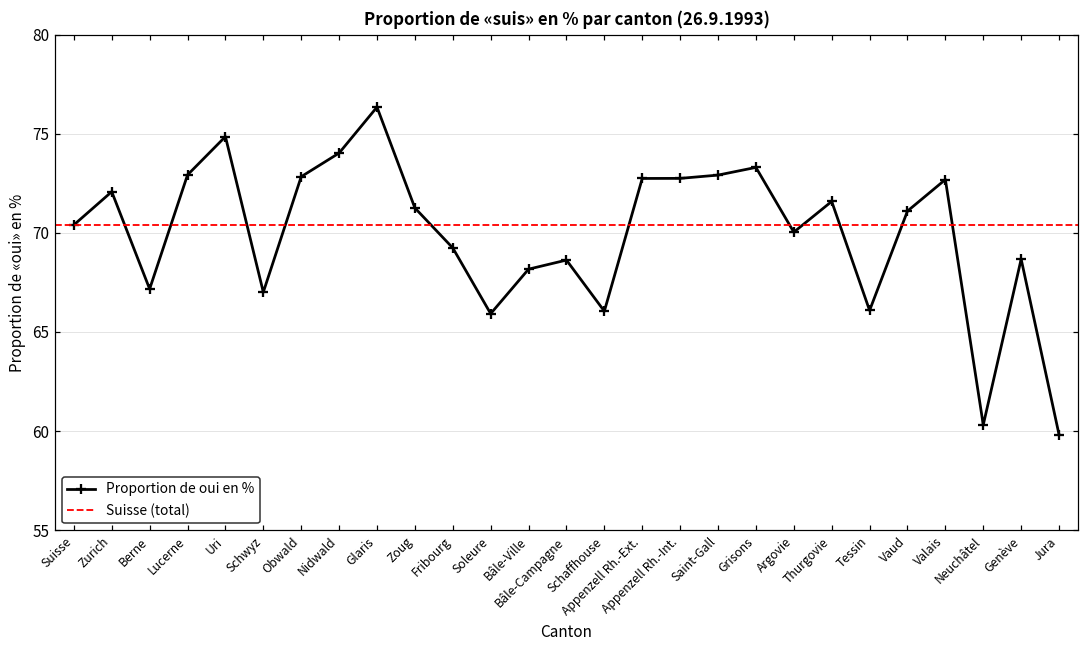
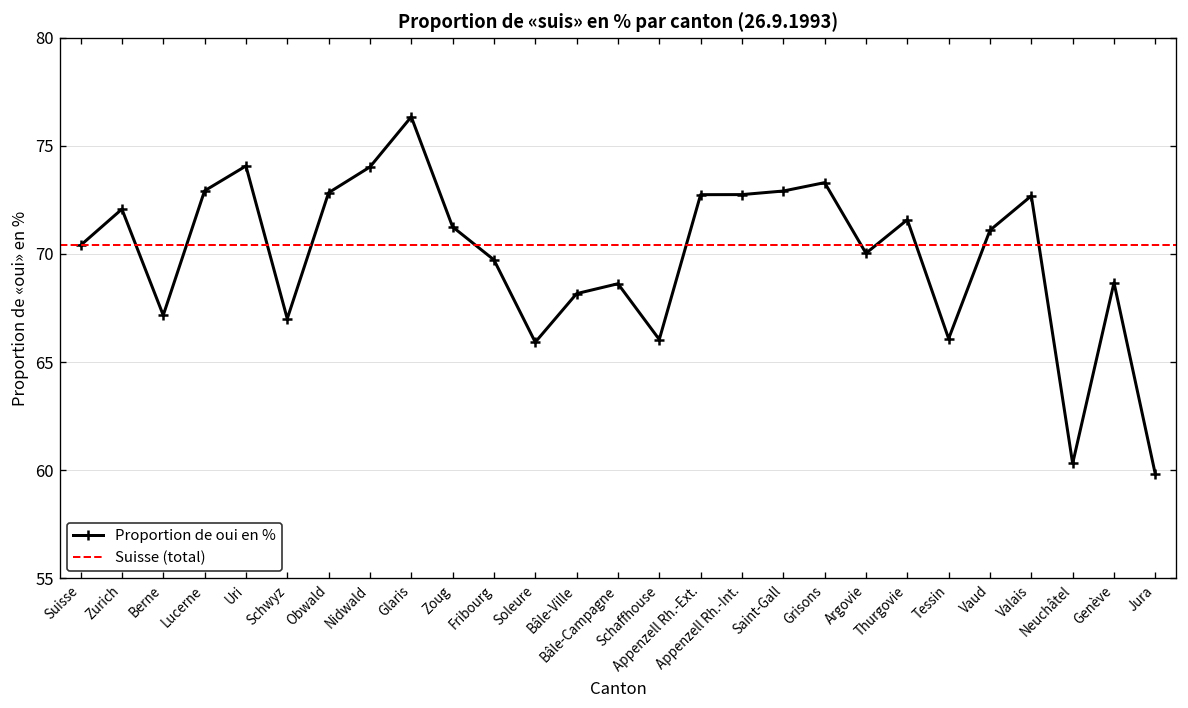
  {
    "Suisse": 70.4,
    "Zurich": 72.1,
    "Berne": 67.2,
    "Lucerne": 72.9,
-   "Uri": 74.9,
+   "Uri": 74.1,
    "Schwyz": 67.0,
    "Obwald": 72.8,
    "Nidwald": 74.0,
    "Glaris": 76.3,
    "Zoug": 71.3,
-   "Fribourg": 69.2,
+   "Fribourg": 69.7,
    "Soleure": 65.9,
    "Bâle-Ville": 68.2,
    "Bâle-Campagne": 68.6,
    "Schaffhouse": 66.0,
    "Appenzell Rh.-Ext.": 72.7,
    "Appenzell Rh.-Int.": 72.7,
    "Saint-Gall": 72.9,
    "Grisons": 73.3,
    "Argovie": 70.0,
    "Thurgovie": 71.6,
    "Tessin": 66.1,
    "Vaud": 71.1,
    "Valais": 72.7,
    "Neuchâtel": 60.3,
    "Genève": 68.7,
    "Jura": 59.8
  }
